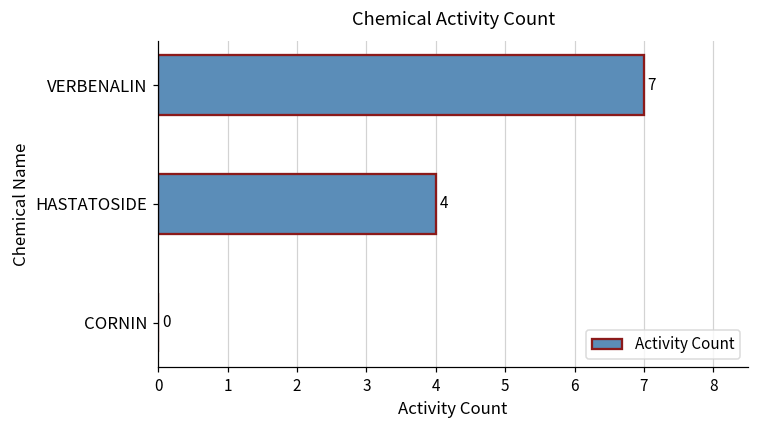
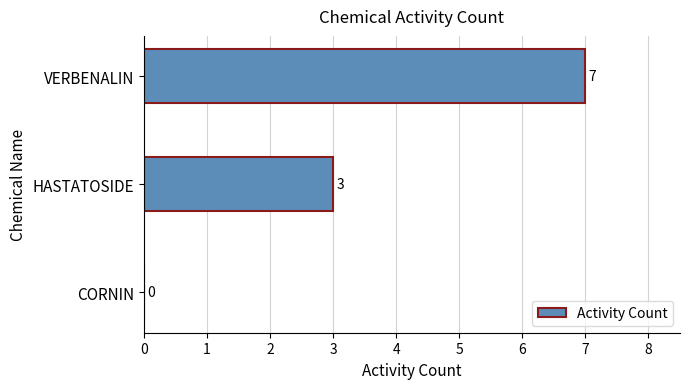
  {
    "VERBENALIN": 7,
-   "HASTATOSIDE": 4,
+   "HASTATOSIDE": 3,
    "CORNIN": 0
  }
